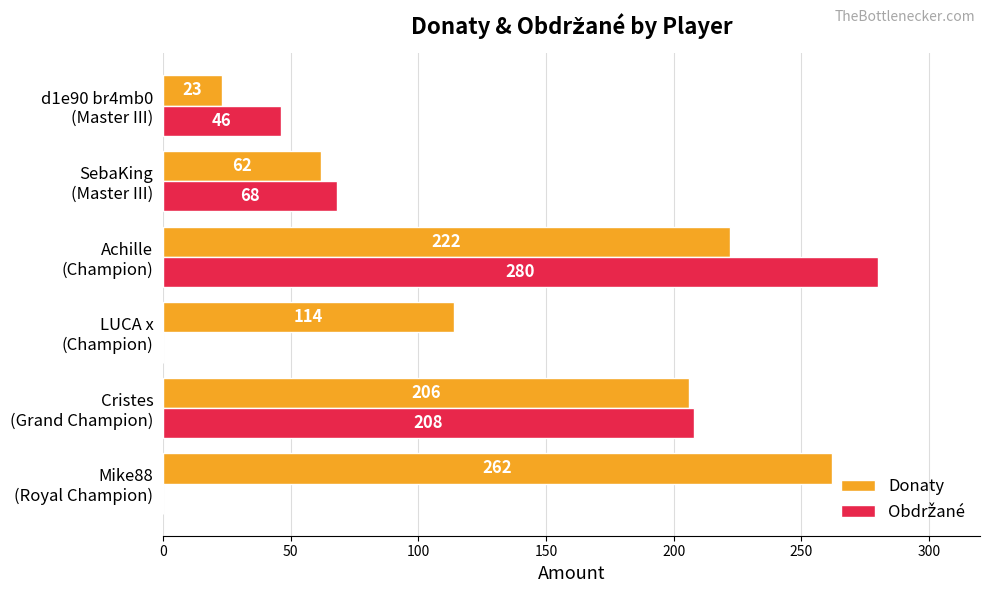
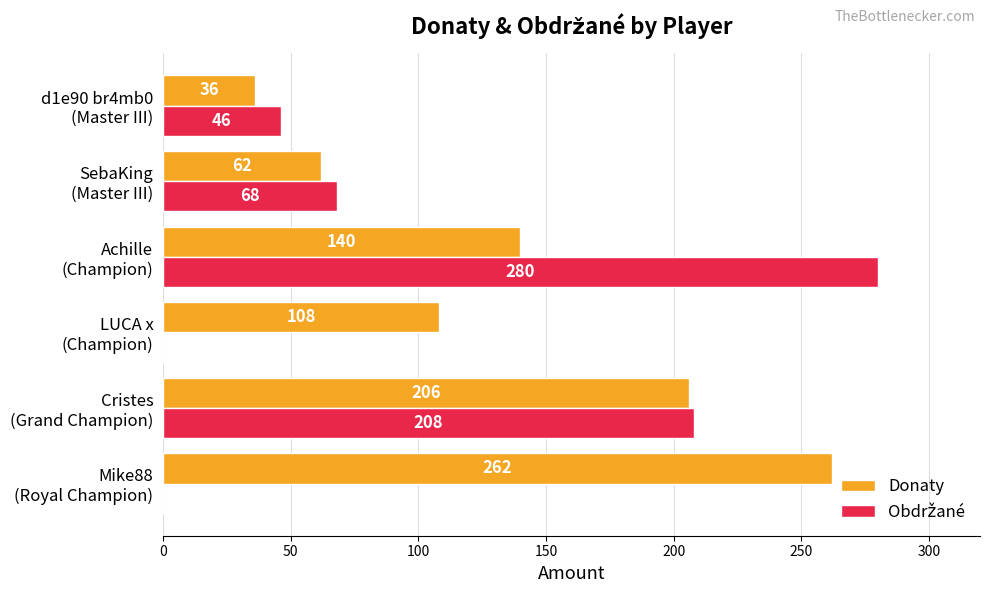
  {
    "Donaty": {
-     "d1e90 br4mb0 (Master III)": 23,
+     "d1e90 br4mb0 (Master III)": 36,
      "SebaKing (Master III)": 62,
-     "Achille (Champion)": 222,
-     "LUCA x (Champion)": 114,
+     "Achille (Champion)": 140,
+     "LUCA x (Champion)": 108,
      "Cristes (Grand Champion)": 206,
      "Mike88 (Royal Champion)": 262
    },
    "Obdržané": {
      "d1e90 br4mb0 (Master III)": 46,
      "SebaKing (Master III)": 68,
      "Achille (Champion)": 280,
      "Cristes (Grand Champion)": 208
    }
  }
